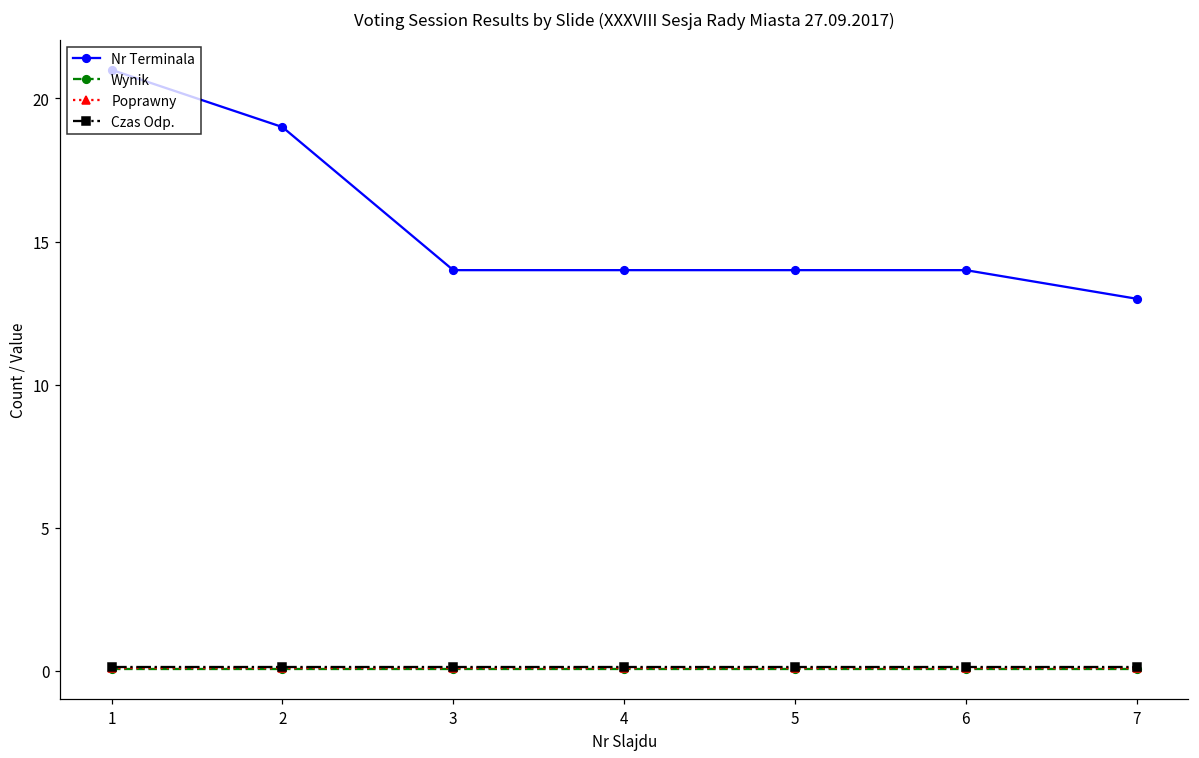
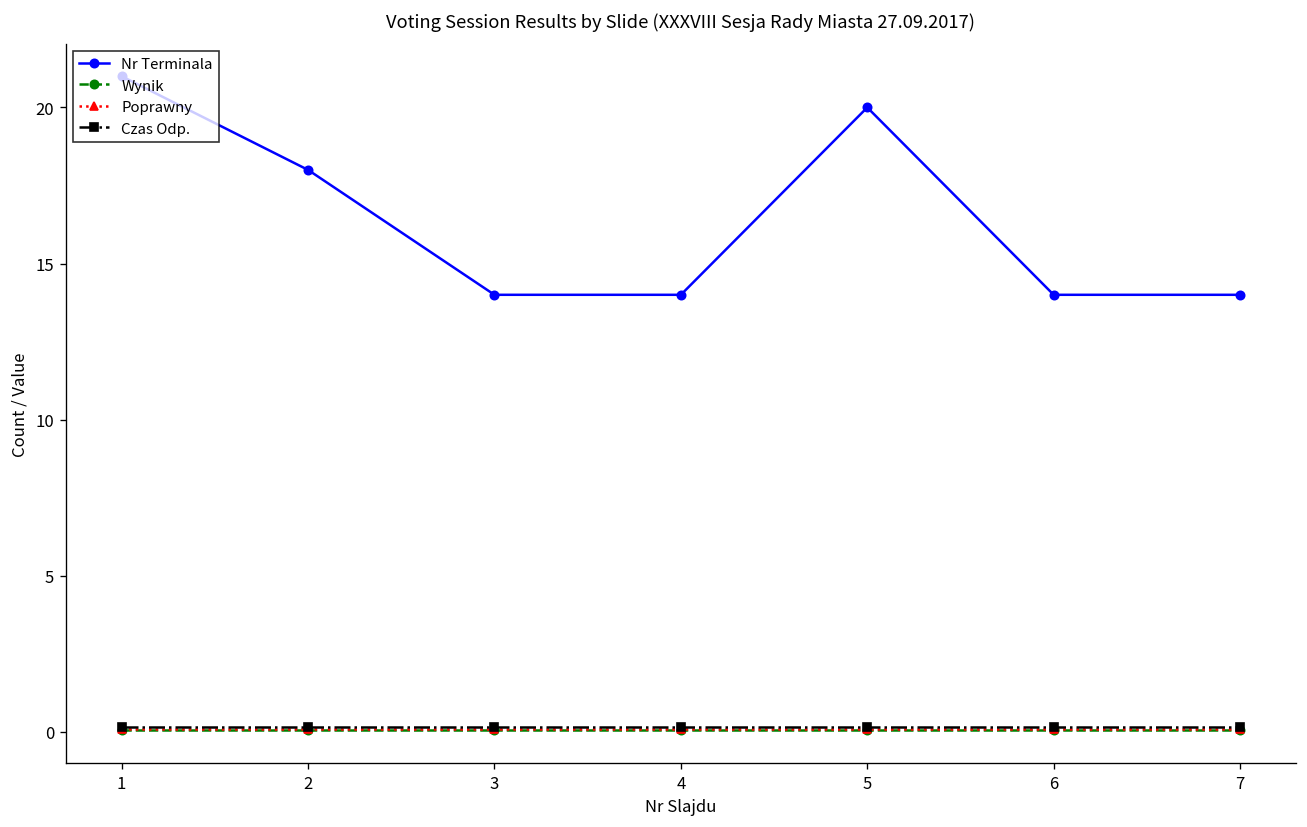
  {
    "Nr Terminala": {
-     "2": 19,
+     "2": 18,
      "3": 14,
      "4": 14,
-     "5": 14,
+     "5": 20,
      "6": 14,
-     "7": 13
+     "7": 14
    }
  }
